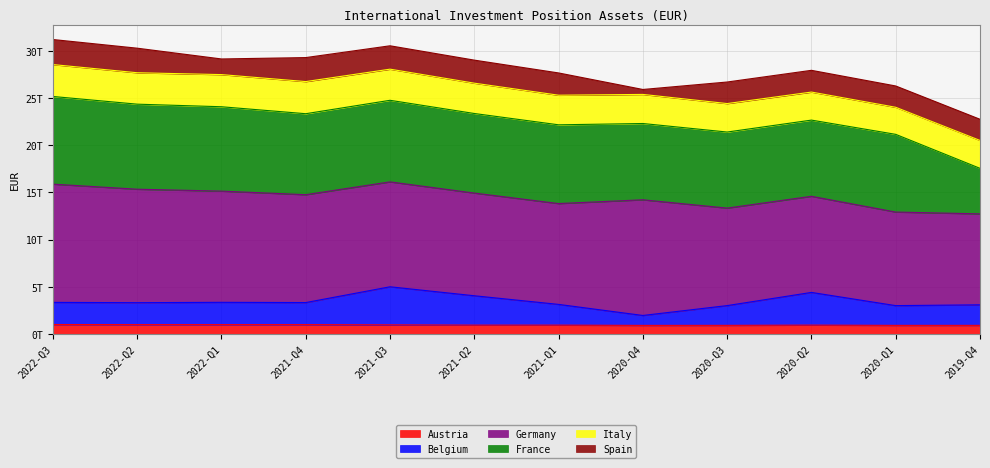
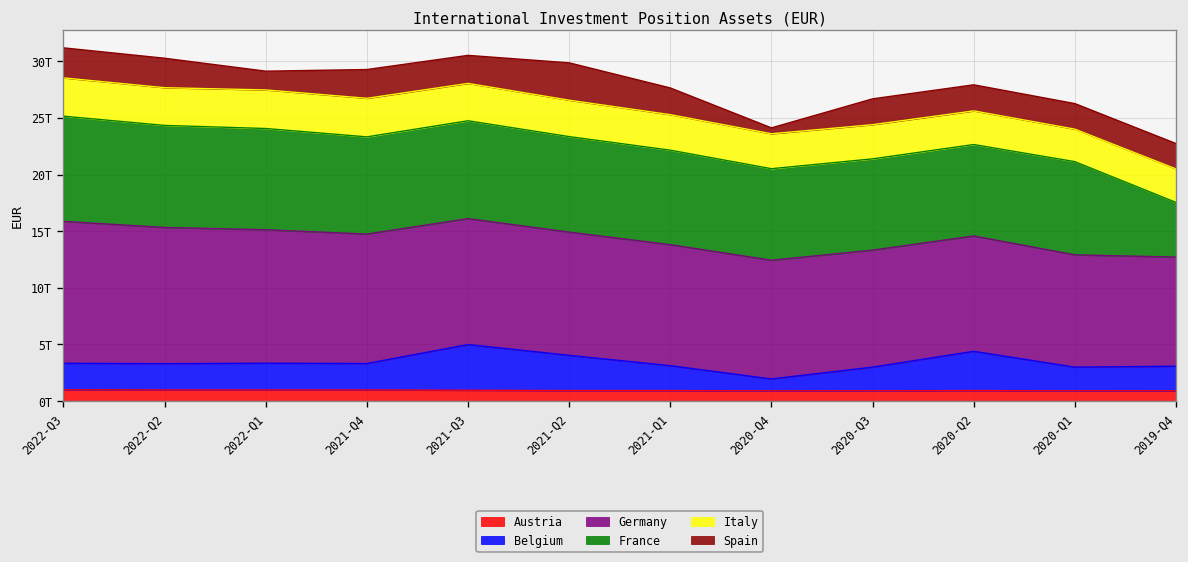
  {
    "Austria": {
      "2022-Q3": "1T",
      "2022-Q2": "1T",
      "2022-Q1": "1T",
      "2021-Q4": "1T",
      "2021-Q3": "1T",
      "2021-Q2": "1T",
      "2021-Q1": "1T",
      "2020-Q4": "1T",
      "2020-Q3": "1T",
      "2020-Q2": "1T",
      "2020-Q1": "1T",
      "2019-Q4": "1T"
    },
    "Belgium": {
      "2022-Q3": "2T",
      "2022-Q2": "2T",
      "2022-Q1": "2T",
      "2021-Q4": "2T",
      "2021-Q3": "4T",
      "2021-Q2": "3T",
      "2021-Q1": "2T",
      "2020-Q4": "1T",
      "2020-Q3": "2T",
      "2020-Q2": "3T",
      "2020-Q1": "2T",
      "2019-Q4": "2T"
    },
    "Germany": {
      "2022-Q3": "13T",
      "2022-Q2": "12T",
      "2022-Q1": "12T",
      "2021-Q4": "11T",
      "2021-Q3": "11T",
      "2021-Q2": "11T",
      "2021-Q1": "11T",
-     "2020-Q4": "12T",
+     "2020-Q4": "10T",
      "2020-Q3": "10T",
      "2020-Q2": "10T",
      "2020-Q1": "10T",
      "2019-Q4": "10T"
    },
    "France": {
      "2022-Q3": "9T",
      "2022-Q2": "9T",
      "2022-Q1": "9T",
      "2021-Q4": "9T",
      "2021-Q3": "9T",
      "2021-Q2": "8T",
      "2021-Q1": "8T",
      "2020-Q4": "8T",
      "2020-Q3": "8T",
      "2020-Q2": "8T",
      "2020-Q1": "8T",
      "2019-Q4": "5T"
    },
    "Italy": {
      "2022-Q3": "3T",
      "2022-Q2": "3T",
      "2022-Q1": "3T",
      "2021-Q4": "3T",
      "2021-Q3": "3T",
      "2021-Q2": "3T",
      "2021-Q1": "3T",
      "2020-Q4": "3T",
      "2020-Q3": "3T",
      "2020-Q2": "3T",
      "2020-Q1": "3T",
      "2019-Q4": "3T"
    },
    "Spain": {
      "2022-Q3": "3T",
      "2022-Q2": "3T",
      "2022-Q1": "2T",
      "2021-Q4": "3T",
      "2021-Q3": "2T",
-     "2021-Q2": "2T",
+     "2021-Q2": "3T",
      "2021-Q1": "2T",
      "2020-Q4": "1T",
      "2020-Q3": "2T",
      "2020-Q2": "2T",
      "2020-Q1": "2T",
      "2019-Q4": "2T"
    }
  }
